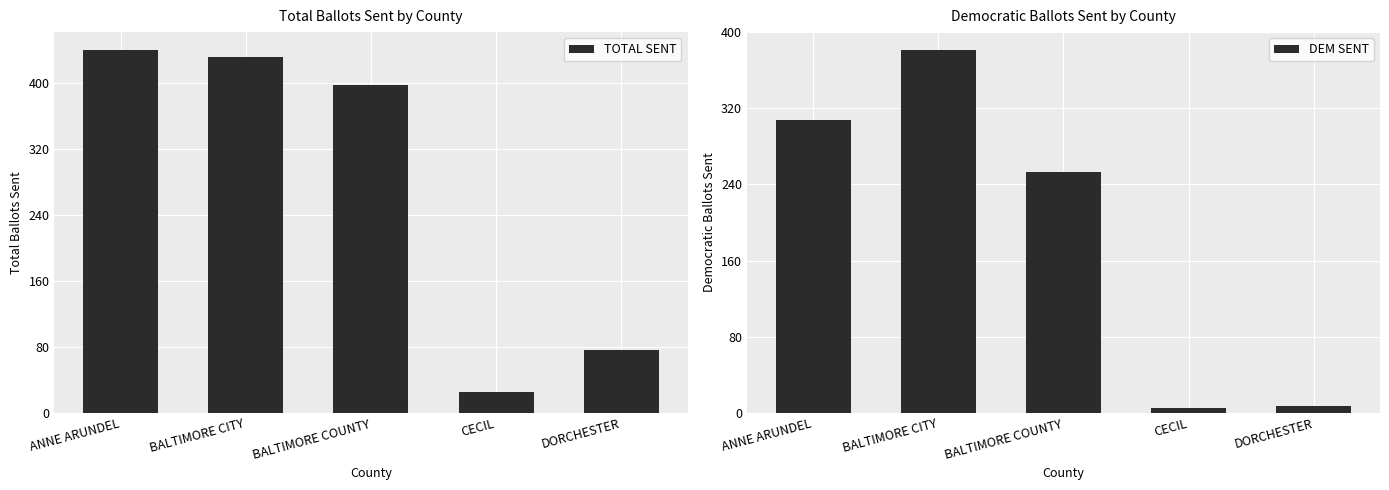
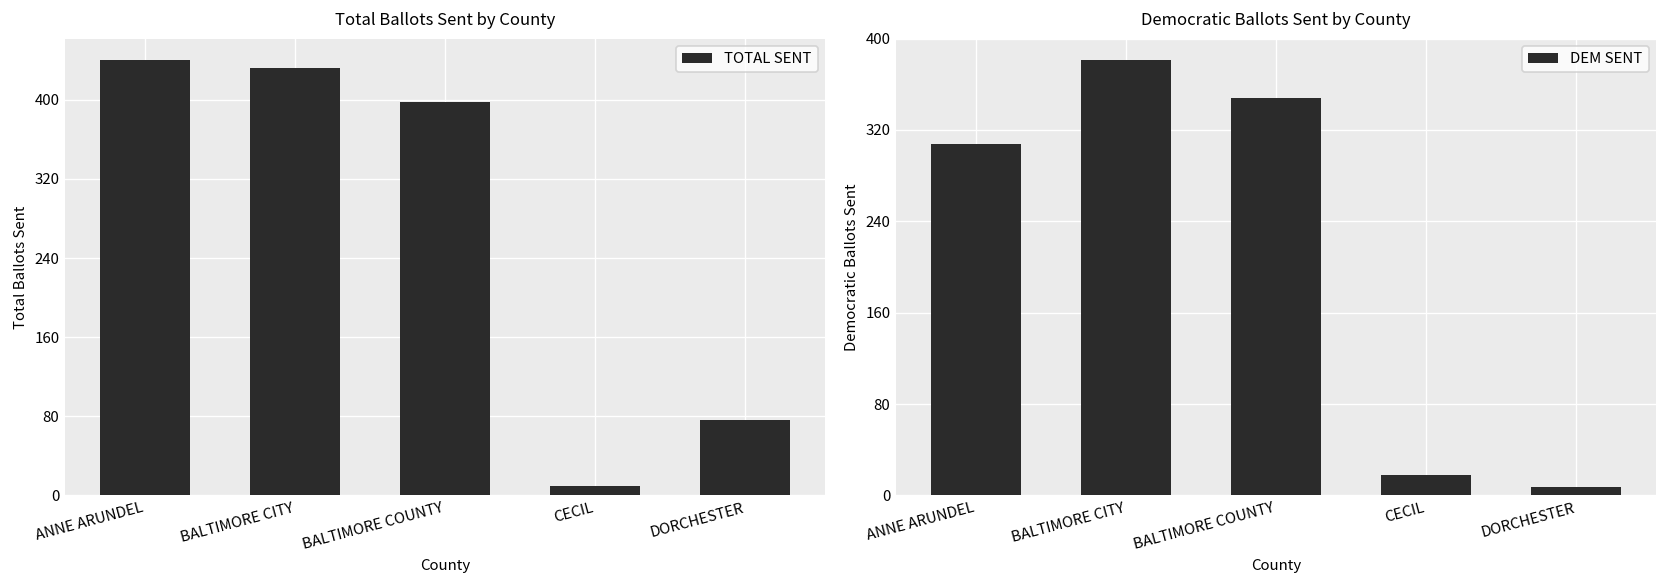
  {
    "Total Ballots Sent by County": {
      "ANNE ARUNDEL": 440,
      "BALTIMORE CITY": 430,
      "BALTIMORE COUNTY": 400,
-     "CECIL": 30,
+     "CECIL": 10,
      "DORCHESTER": 80
    },
    "Democratic Ballots Sent by County": {
      "ANNE ARUNDEL": 310,
      "BALTIMORE CITY": 380,
-     "BALTIMORE COUNTY": 250,
-     "CECIL": 10,
+     "BALTIMORE COUNTY": 350,
+     "CECIL": 20,
      "DORCHESTER": 10
    }
  }
